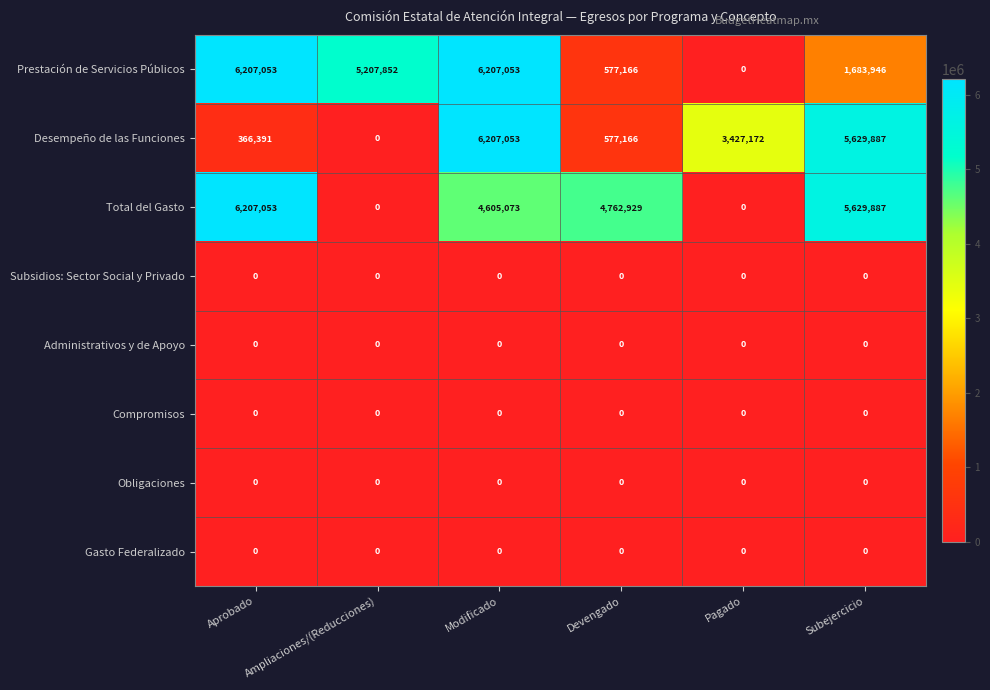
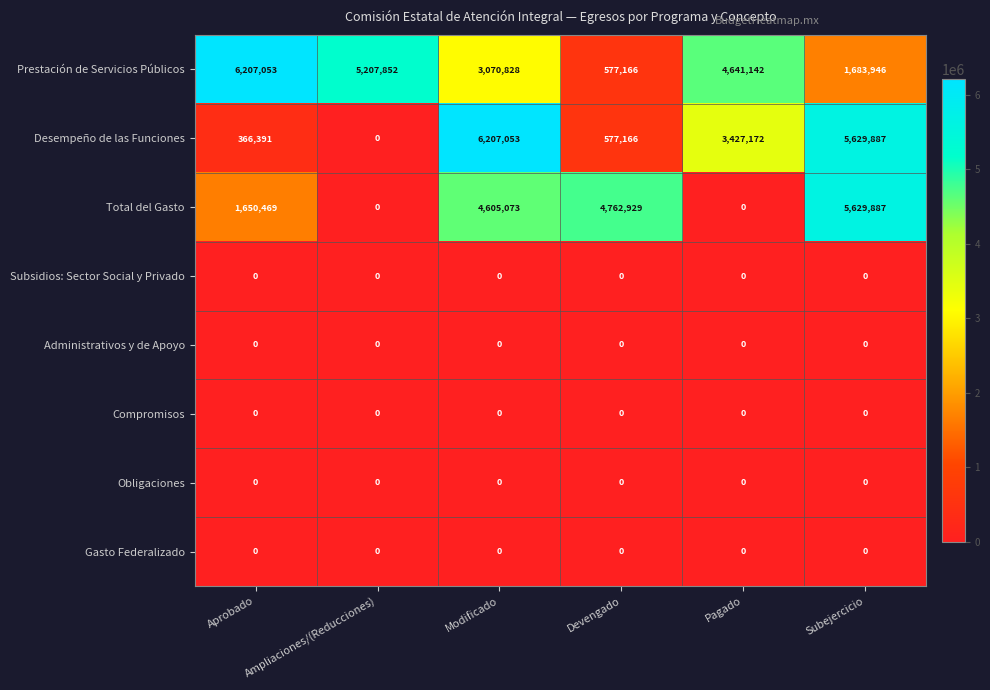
  {
    "Prestación de Servicios Públicos": {
      "Aprobado": "6,207,053",
      "Ampliaciones/(Reducciones)": "5,207,852",
-     "Modificado": "6,207,053",
+     "Modificado": "3,070,828",
      "Devengado": "577,166",
-     "Pagado": "0",
+     "Pagado": "4,641,142",
      "Subejercicio": "1,683,946"
    },
    "Desempeño de las Funciones": {
      "Aprobado": "366,391",
      "Ampliaciones/(Reducciones)": "0",
      "Modificado": "6,207,053",
      "Devengado": "577,166",
      "Pagado": "3,427,172",
      "Subejercicio": "5,629,887"
    },
    "Total del Gasto": {
-     "Aprobado": "6,207,053",
+     "Aprobado": "1,650,469",
      "Ampliaciones/(Reducciones)": "0",
      "Modificado": "4,605,073",
      "Devengado": "4,762,929",
      "Pagado": "0",
      "Subejercicio": "5,629,887"
    },
    "Subsidios: Sector Social y Privado": {
      "Aprobado": "0",
      "Ampliaciones/(Reducciones)": "0",
      "Modificado": "0",
      "Devengado": "0",
      "Pagado": "0",
      "Subejercicio": "0"
    },
    "Administrativos y de Apoyo": {
      "Aprobado": "0",
      "Ampliaciones/(Reducciones)": "0",
      "Modificado": "0",
      "Devengado": "0",
      "Pagado": "0",
      "Subejercicio": "0"
    },
    "Compromisos": {
      "Aprobado": "0",
      "Ampliaciones/(Reducciones)": "0",
      "Modificado": "0",
      "Devengado": "0",
      "Pagado": "0",
      "Subejercicio": "0"
    },
    "Obligaciones": {
      "Aprobado": "0",
      "Ampliaciones/(Reducciones)": "0",
      "Modificado": "0",
      "Devengado": "0",
      "Pagado": "0",
      "Subejercicio": "0"
    },
    "Gasto Federalizado": {
      "Aprobado": "0",
      "Ampliaciones/(Reducciones)": "0",
      "Modificado": "0",
      "Devengado": "0",
      "Pagado": "0",
      "Subejercicio": "0"
    }
  }
